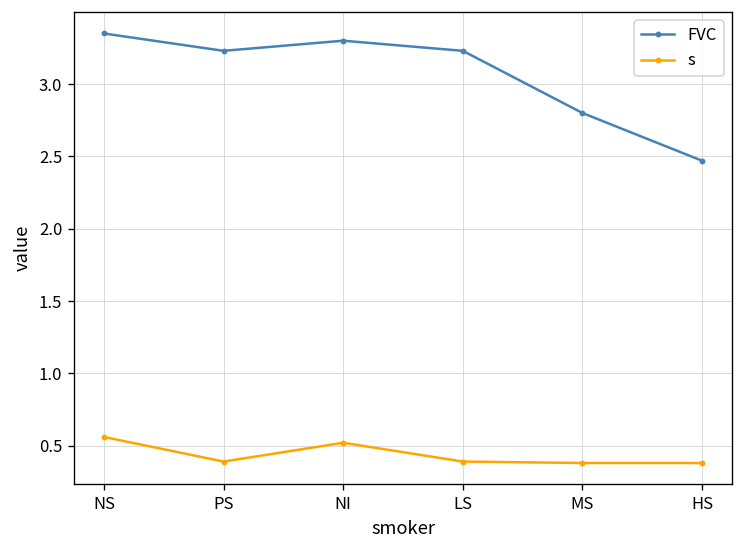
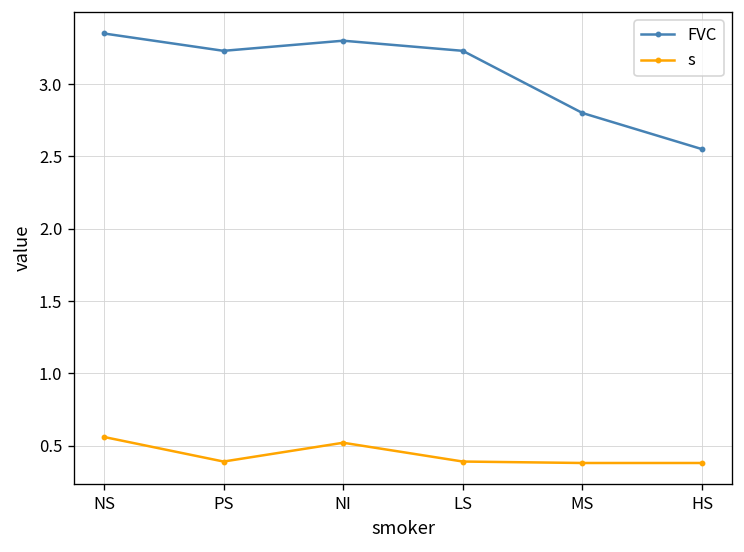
  {
    "FVC": {
      "NS": 3.35,
      "PS": 3.23,
      "NI": 3.30,
      "LS": 3.23,
      "MS": 2.80,
-     "HS": 2.47
+     "HS": 2.55
    },
    "s": {
      "NS": 0.56,
      "PS": 0.39,
      "NI": 0.52,
      "LS": 0.39,
      "MS": 0.38,
      "HS": 0.38
    }
  }
